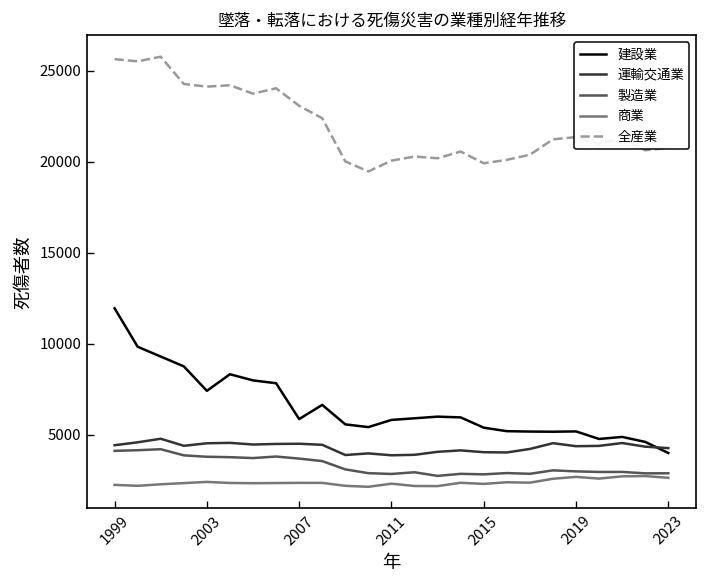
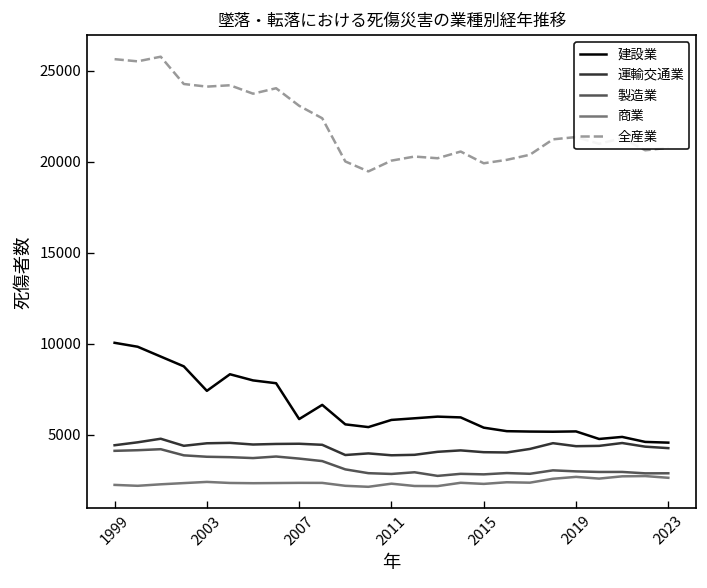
  {
    "建設業": {
-     "1999": 11900,
+     "1999": 10000,
      "2003": 7400,
      "2007": 5800,
      "2011": 5800,
      "2015": 5400,
      "2019": 5200,
-     "2023": 4000
+     "2023": 4600
    }
  }
